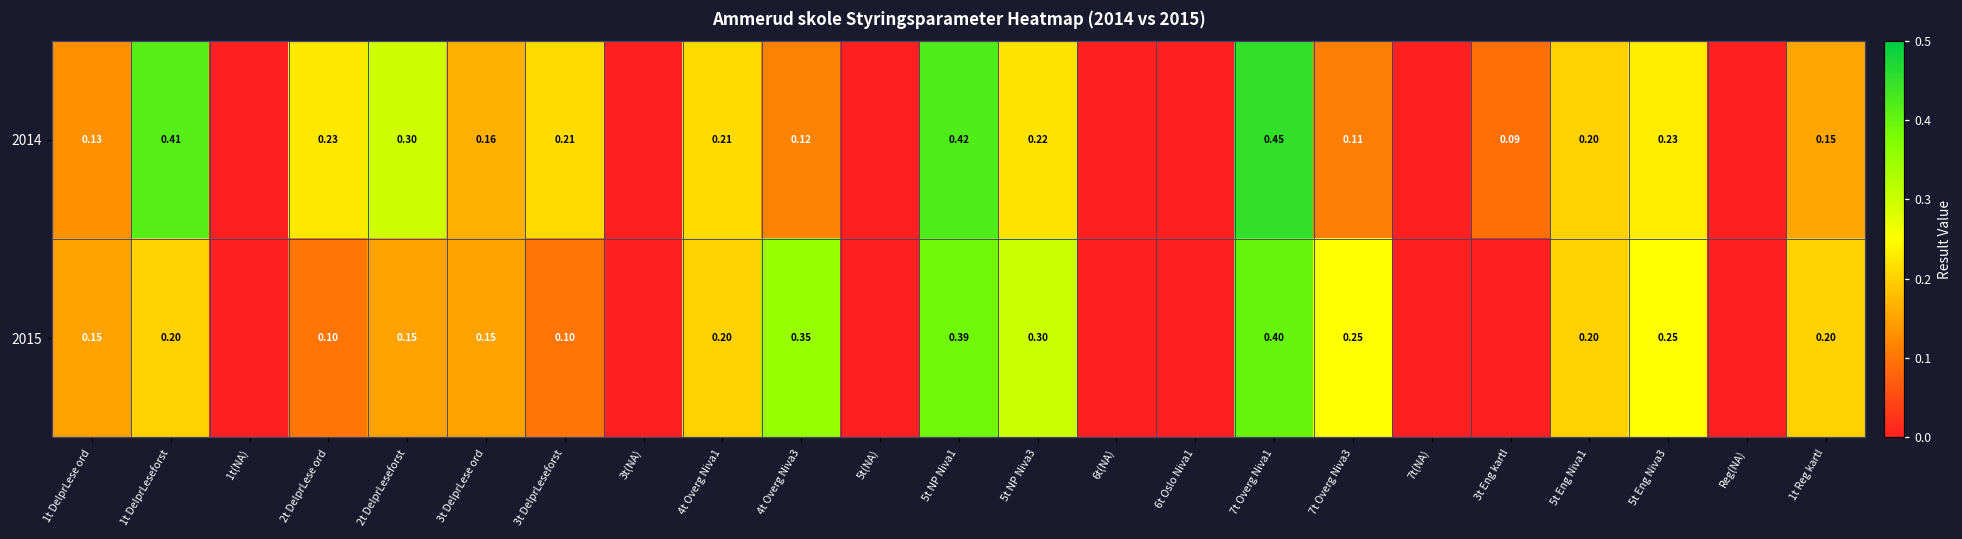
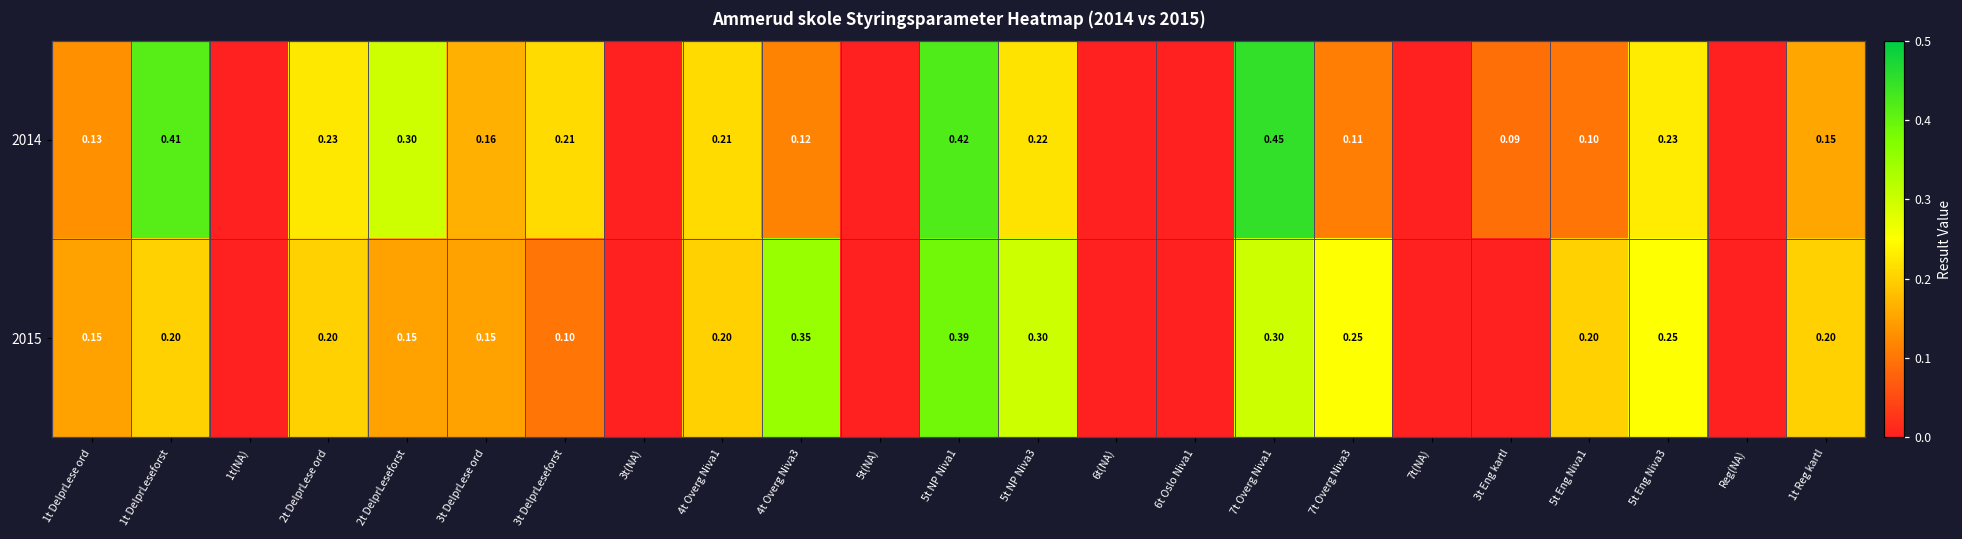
  {
    "2014": {
      "1t DelprLese ord": 0.13,
      "1t DelprLeseforst": 0.41,
      "2t DelprLese ord": 0.23,
      "2t DelprLeseforst": 0.30,
      "3t DelprLese ord": 0.16,
      "3t DelprLeseforst": 0.21,
      "4t Overg Niva1": 0.21,
      "4t Overg Niva3": 0.12,
      "5t NP Niva1": 0.42,
      "5t NP Niva3": 0.22,
      "7t Overg Niva1": 0.45,
      "7t Overg Niva3": 0.11,
      "3t Eng kartl": 0.09,
-     "5t Eng Niva1": 0.20,
+     "5t Eng Niva1": 0.10,
      "5t Eng Niva3": 0.23,
      "1t Reg kartl": 0.15
    },
    "2015": {
      "1t DelprLese ord": 0.15,
      "1t DelprLeseforst": 0.20,
-     "2t DelprLese ord": 0.10,
+     "2t DelprLese ord": 0.20,
      "2t DelprLeseforst": 0.15,
      "3t DelprLese ord": 0.15,
      "3t DelprLeseforst": 0.10,
      "4t Overg Niva1": 0.20,
      "4t Overg Niva3": 0.35,
      "5t NP Niva1": 0.39,
      "5t NP Niva3": 0.30,
-     "7t Overg Niva1": 0.40,
+     "7t Overg Niva1": 0.30,
      "7t Overg Niva3": 0.25,
      "5t Eng Niva1": 0.20,
      "5t Eng Niva3": 0.25,
      "1t Reg kartl": 0.20
    }
  }
